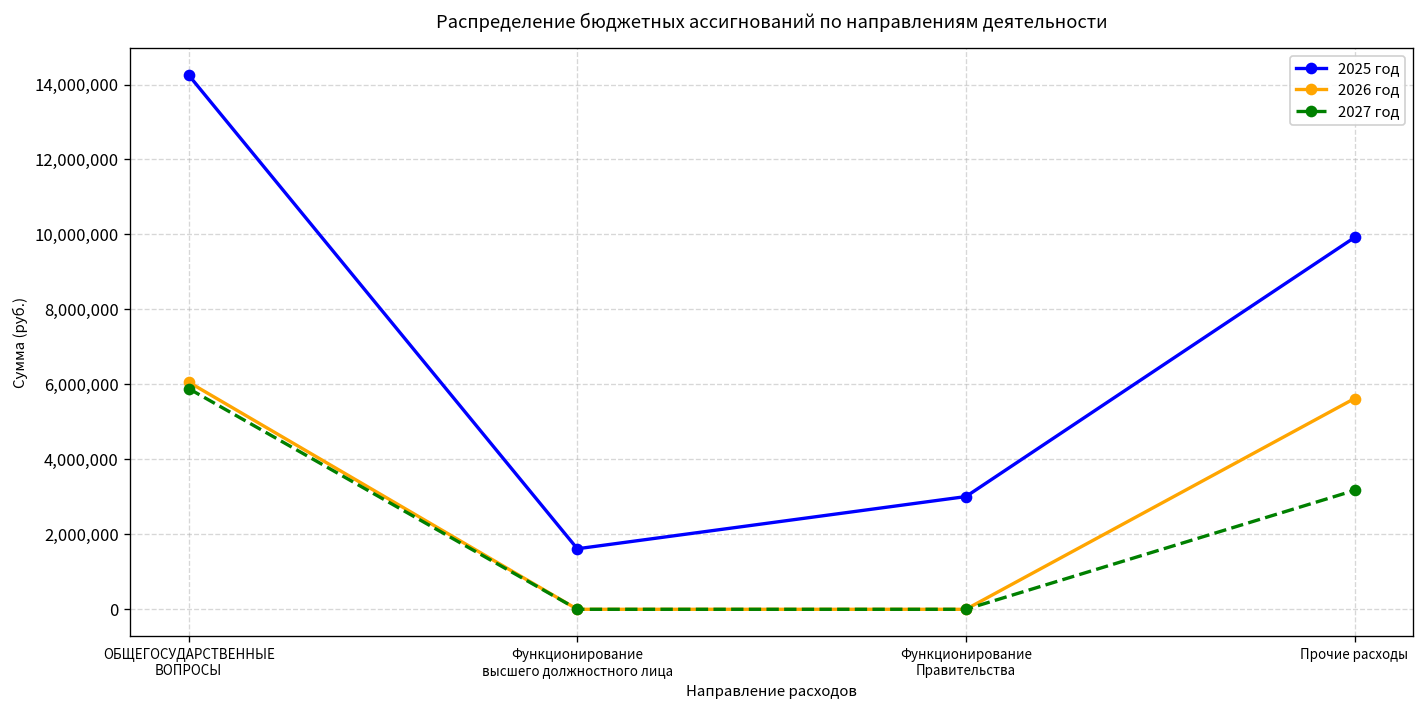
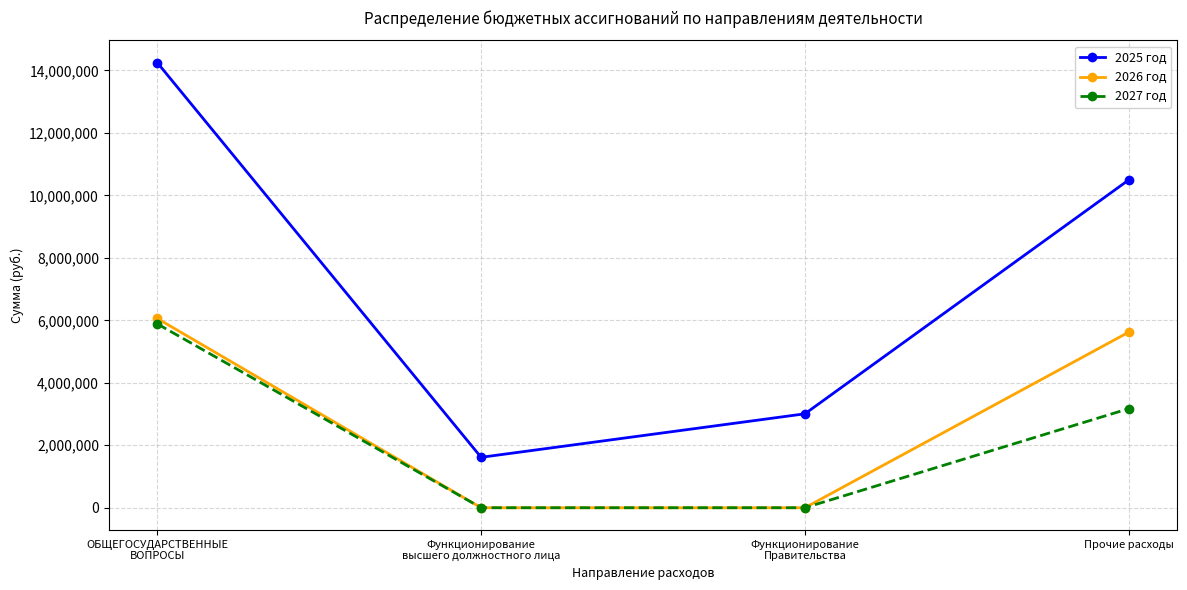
  {
    "2025 год": {
      "ОБЩЕГОСУДАРСТВЕННЫЕ ВОПРОСЫ": "14,200,000",
      "Функционирование высшего должностного лица": "1,600,000",
      "Функционирование Правительства": "3,000,000",
-     "Прочие расходы": "9,900,000"
+     "Прочие расходы": "10,500,000"
    },
    "2026 год": {
      "ОБЩЕГОСУДАРСТВЕННЫЕ ВОПРОСЫ": "6,100,000",
      "Прочие расходы": "5,600,000"
    },
    "2027 год": {
      "ОБЩЕГОСУДАРСТВЕННЫЕ ВОПРОСЫ": "5,900,000",
      "Прочие расходы": "3,200,000"
    }
  }
